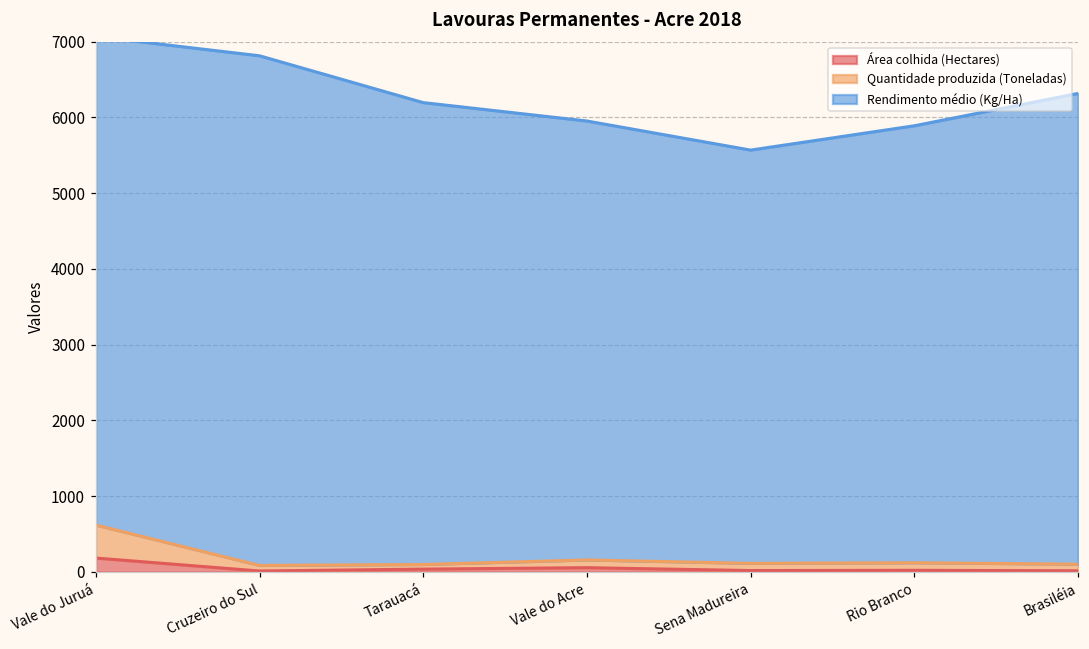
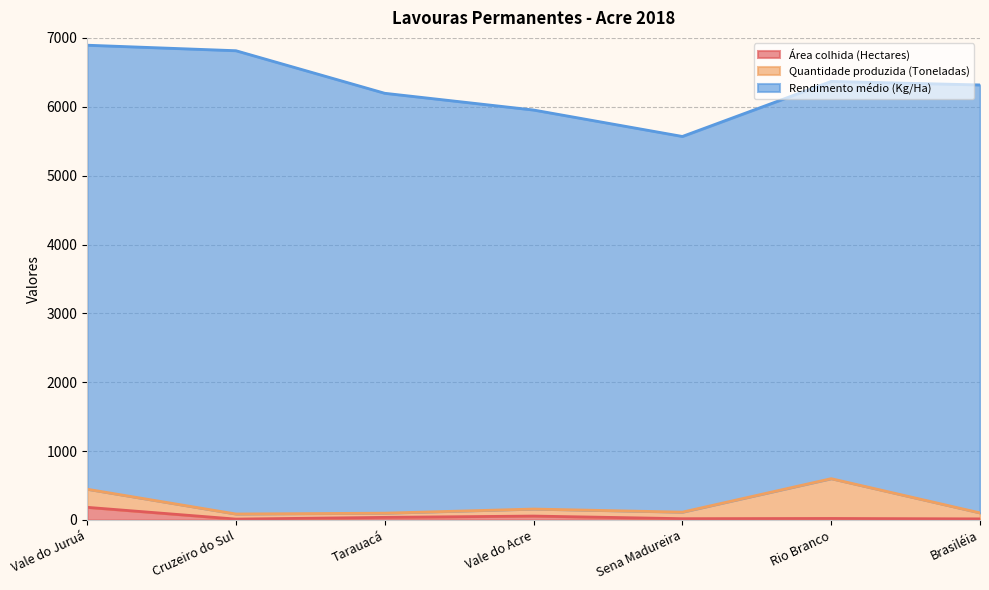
  {
    "Área colhida (Hectares)": {
      "Vale do Juruá": 200,
      "Cruzeiro do Sul": 0,
      "Tarauacá": 0,
      "Vale do Acre": 100,
      "Sena Madureira": 0,
      "Rio Branco": 0,
      "Brasiléia": 0
    },
    "Quantidade produzida (Toneladas)": {
-     "Vale do Juruá": 400,
+     "Vale do Juruá": 300,
      "Cruzeiro do Sul": 100,
      "Tarauacá": 100,
      "Vale do Acre": 100,
      "Sena Madureira": 100,
-     "Rio Branco": 100,
+     "Rio Branco": 600,
      "Brasiléia": 100
    },
    "Rendimento médio (Kg/Ha)": {
      "Cruzeiro do Sul": 6700,
      "Tarauacá": 6100,
      "Vale do Acre": 5800,
      "Sena Madureira": 5500,
      "Brasiléia": 6200
    }
  }
